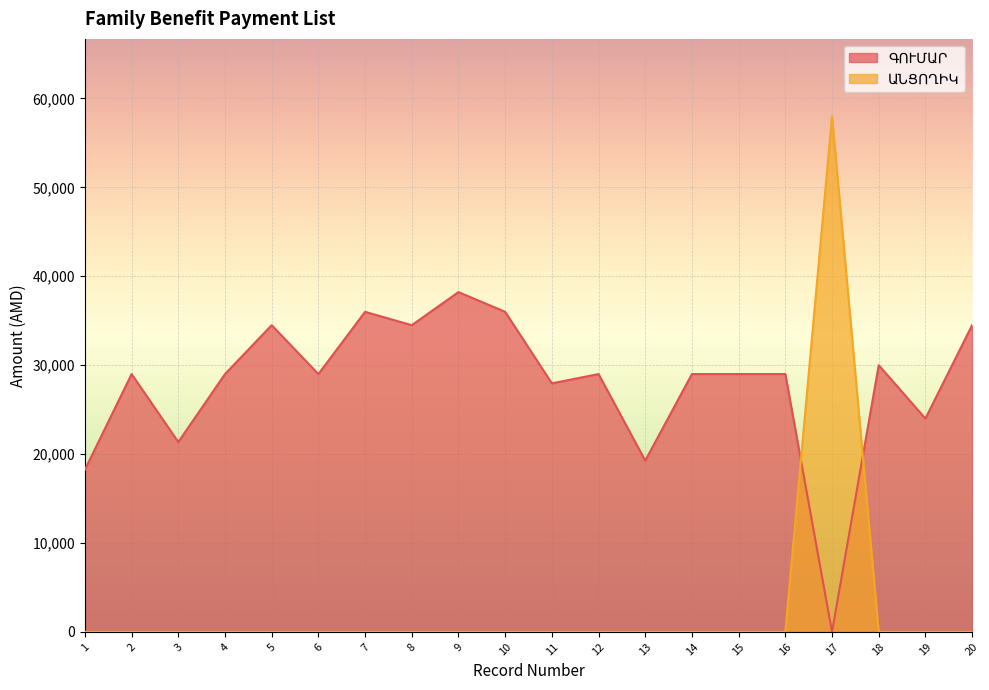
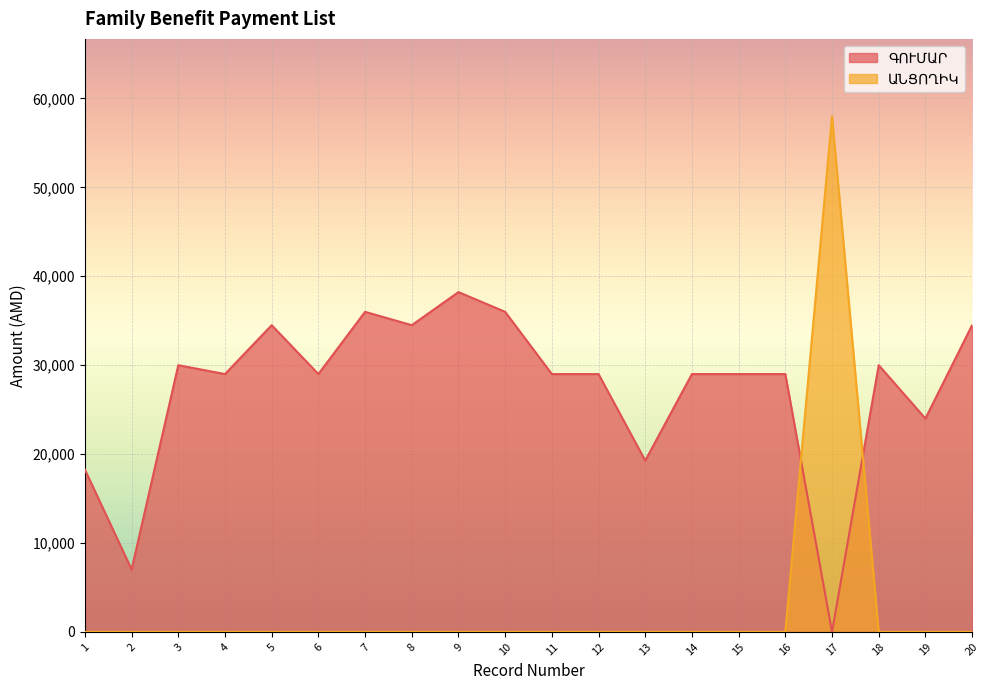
  {
    "ԳՈՒՄԱՐ": {
      "1": "18,000",
-     "2": "29,000",
-     "3": "21,000",
+     "2": "7,000",
+     "3": "30,000",
      "4": "29,000",
      "5": "35,000",
      "6": "29,000",
      "7": "36,000",
      "8": "35,000",
      "9": "38,000",
      "10": "36,000",
-     "11": "28,000",
+     "11": "29,000",
      "12": "29,000",
      "13": "19,000",
      "14": "29,000",
      "15": "29,000",
      "16": "29,000",
      "17": "0",
      "18": "30,000",
      "19": "24,000",
      "20": "35,000"
    },
    "ԱՆՑՈՂԻԿ": {
      "1": "0",
      "2": "0",
      "3": "0",
      "4": "0",
      "5": "0",
      "6": "0",
      "7": "0",
      "8": "0",
      "9": "0",
      "10": "0",
      "11": "0",
      "12": "0",
      "13": "0",
      "14": "0",
      "15": "0",
      "16": "0",
      "17": "58,000",
      "18": "0",
      "19": "0",
      "20": "0"
    }
  }
